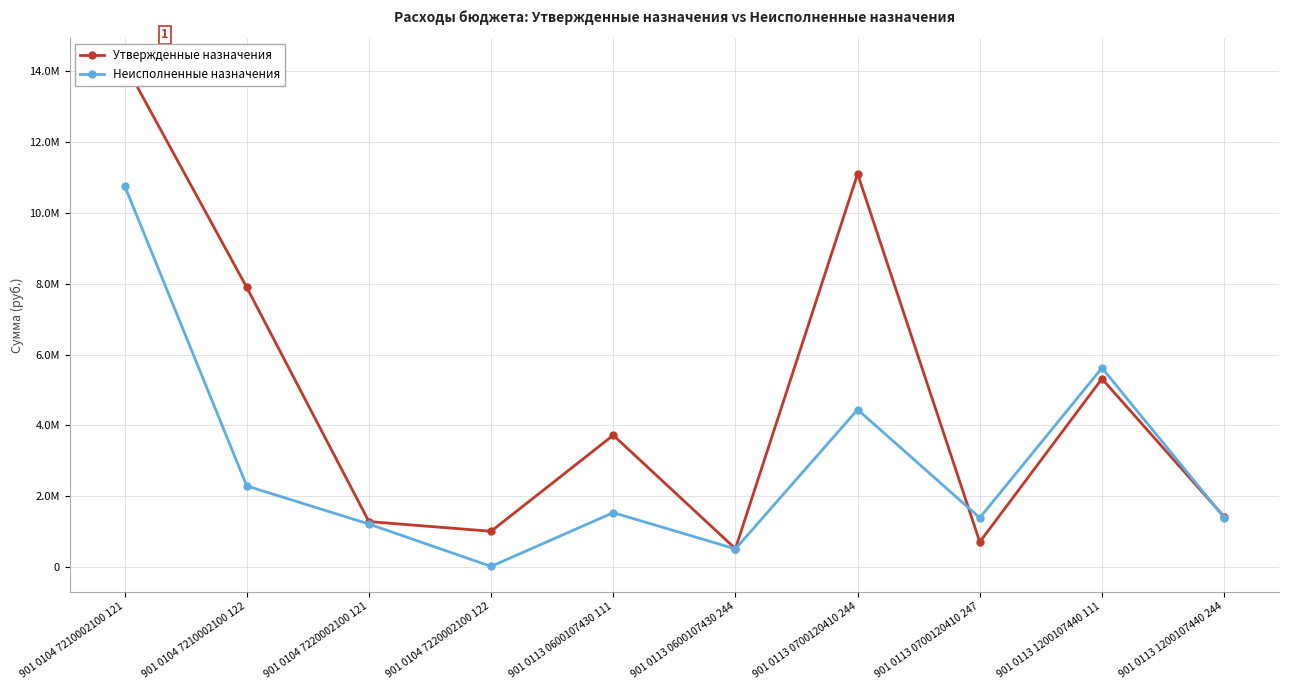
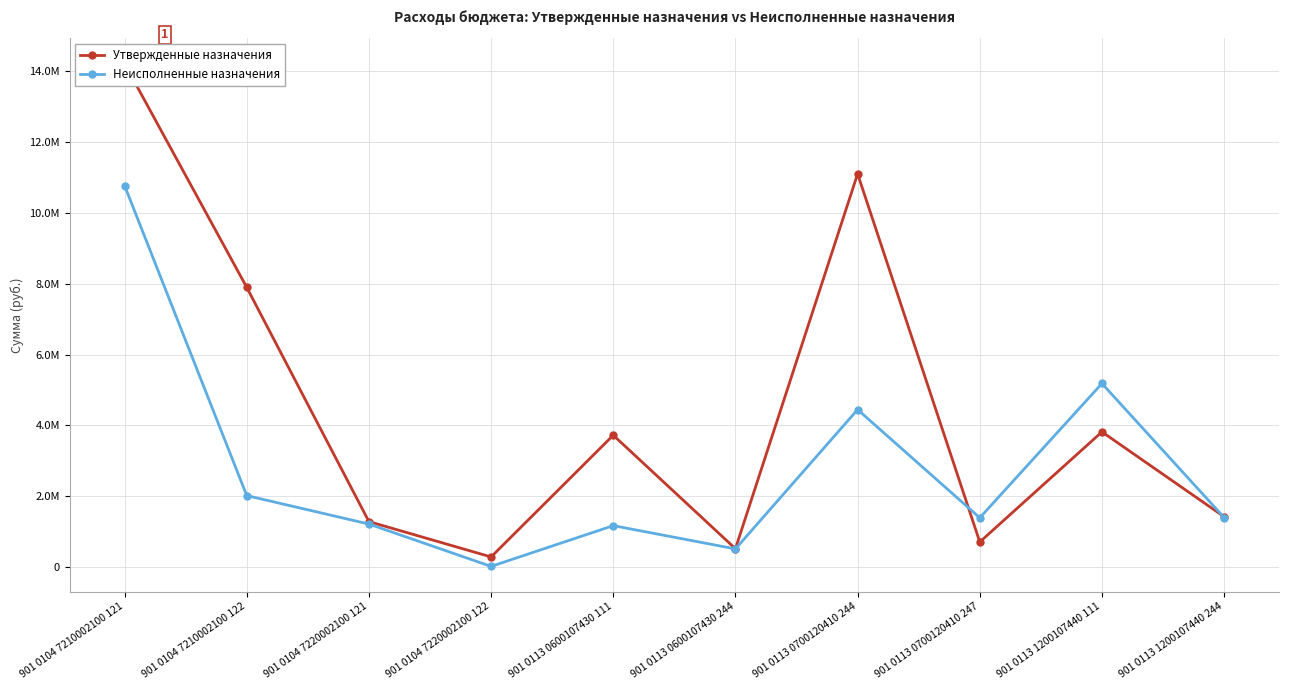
  {
    "Утвержденные назначения": {
      "901 0104 7210002100 122": 7900000,
-     "901 0104 7220002100 122": 1000000,
+     "901 0104 7220002100 122": 300000,
      "901 0113 0600107430 111": 3700000,
      "901 0113 0700120410 244": 11100000,
      "901 0113 0700120410 247": 700000,
-     "901 0113 1200107440 111": 5300000
+     "901 0113 1200107440 111": 3800000
    },
    "Неисполненные назначения": {
      "901 0104 7210002100 121": 10800000,
-     "901 0104 7210002100 122": 2300000,
+     "901 0104 7210002100 122": 2000000,
      "901 0104 7220002100 122": 0,
-     "901 0113 0600107430 111": 1500000,
+     "901 0113 0600107430 111": 1200000,
      "901 0113 0700120410 244": 4400000,
      "901 0113 0700120410 247": 1400000,
-     "901 0113 1200107440 111": 5600000
+     "901 0113 1200107440 111": 5200000
    }
  }
